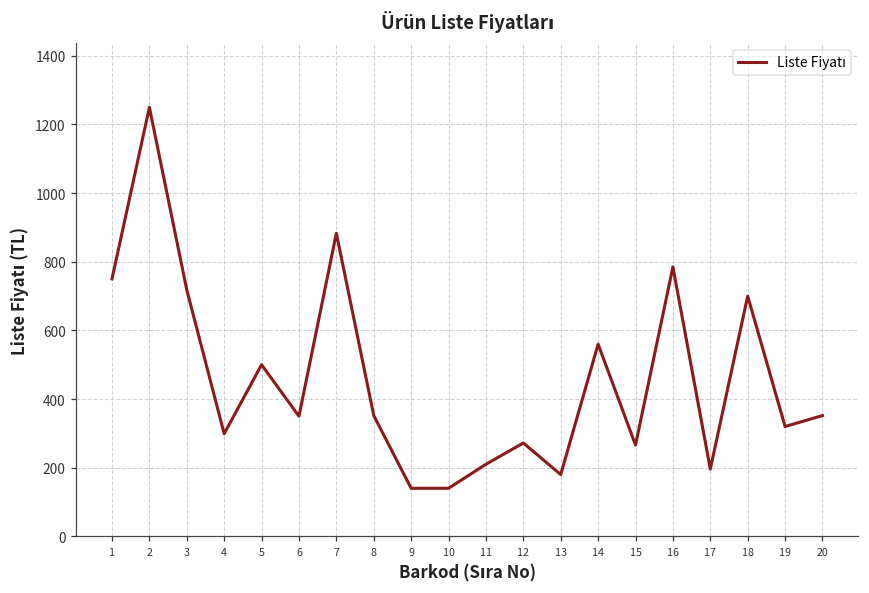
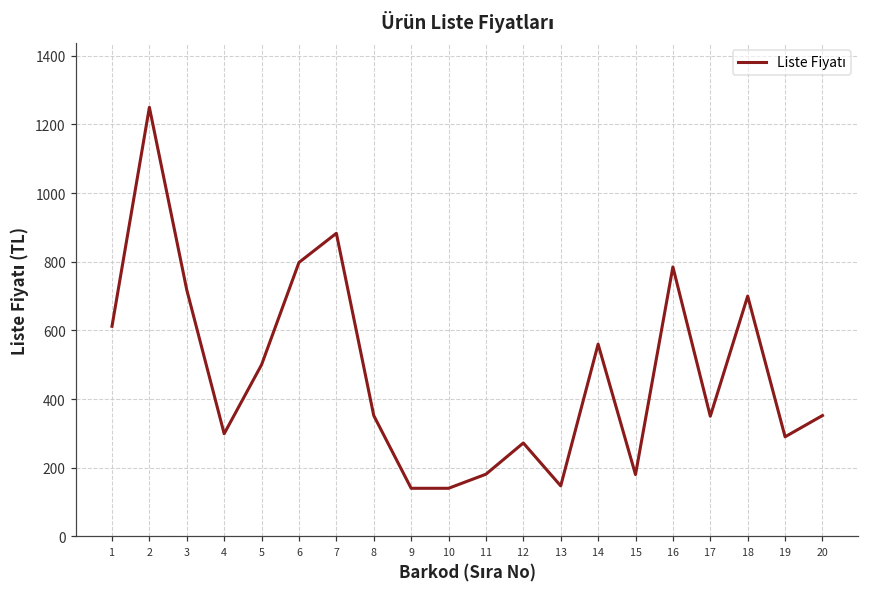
  {
-   "1": 750,
+   "1": 610,
    "2": 1250,
    "3": 720,
    "4": 300,
    "5": 500,
-   "6": 350,
+   "6": 800,
    "7": 880,
    "8": 350,
    "9": 140,
    "10": 140,
-   "11": 210,
+   "11": 180,
    "12": 270,
-   "13": 180,
+   "13": 150,
    "14": 560,
-   "15": 270,
+   "15": 180,
    "16": 790,
-   "17": 200,
+   "17": 350,
    "18": 700,
-   "19": 320,
+   "19": 290,
    "20": 350
  }
